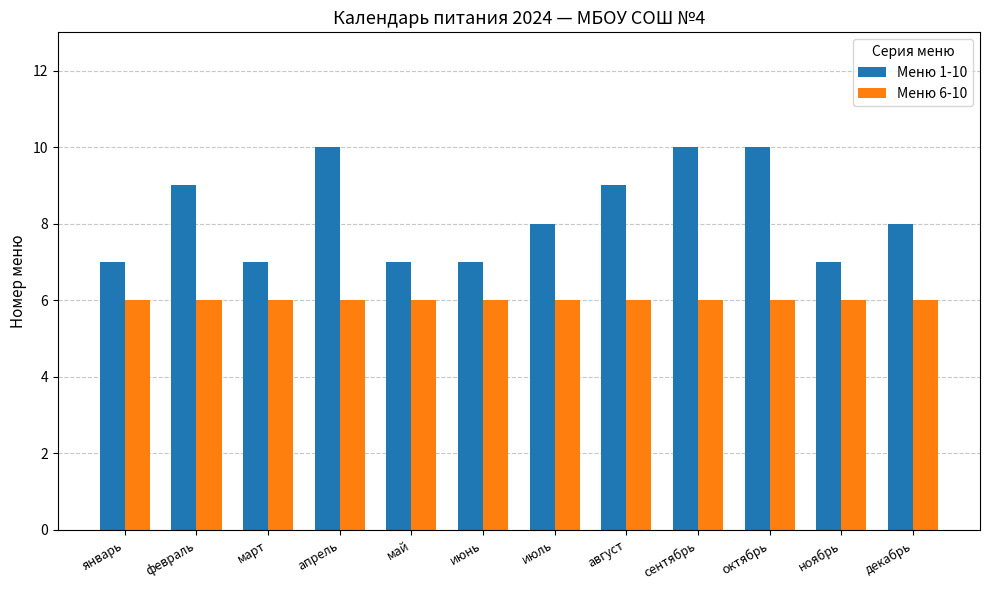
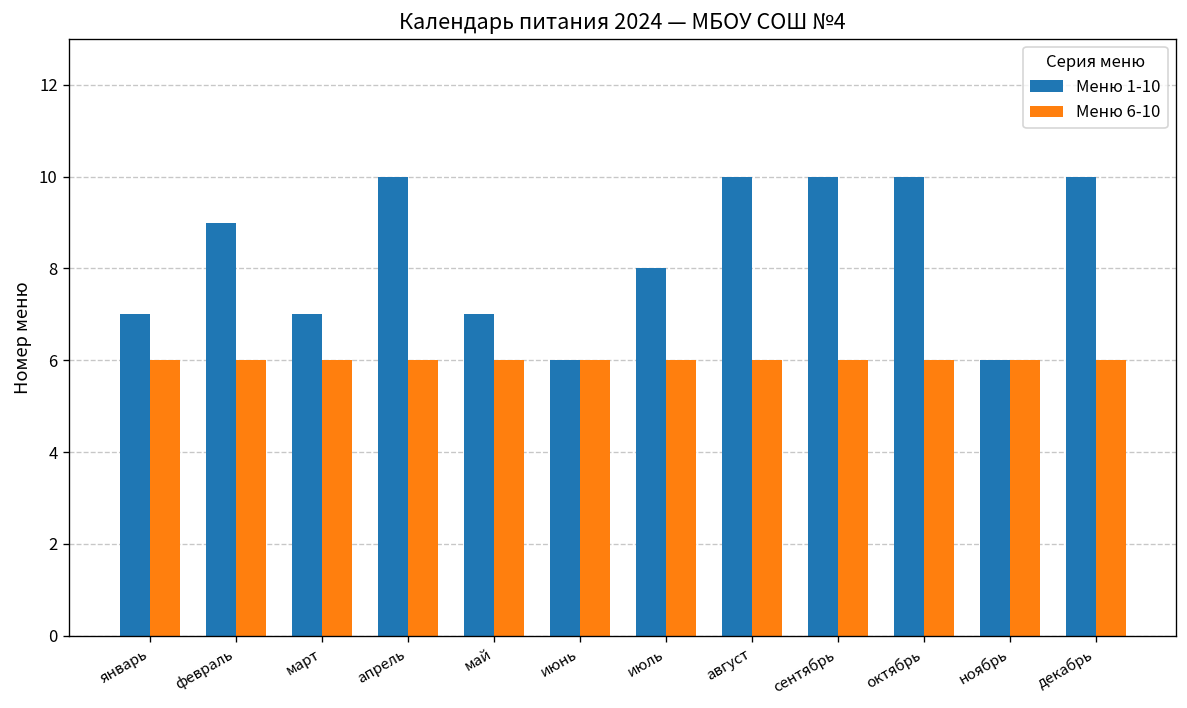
  {
    "Меню 1-10": {
      "январь": 7,
      "февраль": 9,
      "март": 7,
      "апрель": 10,
      "май": 7,
-     "июнь": 7,
+     "июнь": 6,
      "июль": 8,
-     "август": 9,
+     "август": 10,
      "сентябрь": 10,
      "октябрь": 10,
-     "ноябрь": 7,
-     "декабрь": 8
+     "ноябрь": 6,
+     "декабрь": 10
    },
    "Меню 6-10": {
      "январь": 6,
      "февраль": 6,
      "март": 6,
      "апрель": 6,
      "май": 6,
      "июнь": 6,
      "июль": 6,
      "август": 6,
      "сентябрь": 6,
      "октябрь": 6,
      "ноябрь": 6,
      "декабрь": 6
    }
  }
